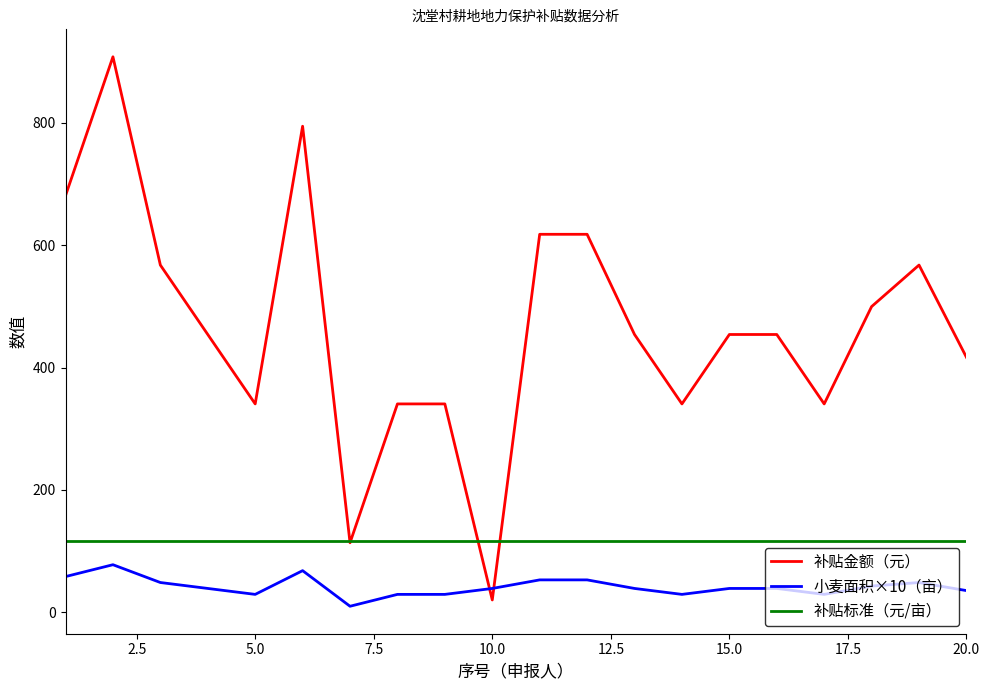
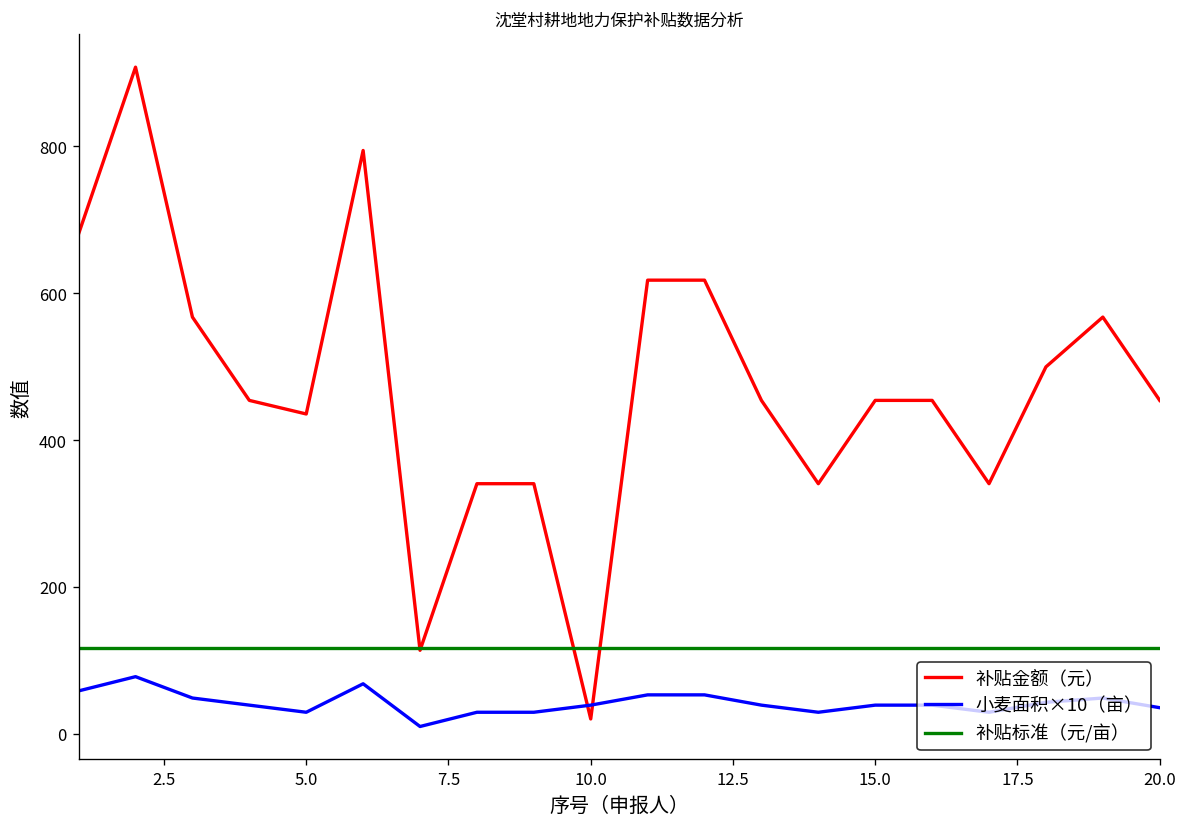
  {
    "补贴金额（元）": {
-     "5.0": 340,
+     "5.0": 440,
      "10.0": 20,
      "15.0": 450,
-     "20.0": 420
+     "20.0": 450
    },
    "小麦面积×10（亩）": {
      "5.0": 30,
      "10.0": 40,
      "15.0": 40,
      "20.0": 40
    },
    "补贴标准（元/亩）": {
      "5.0": 120,
      "10.0": 120,
      "15.0": 120,
      "20.0": 120
    }
  }
